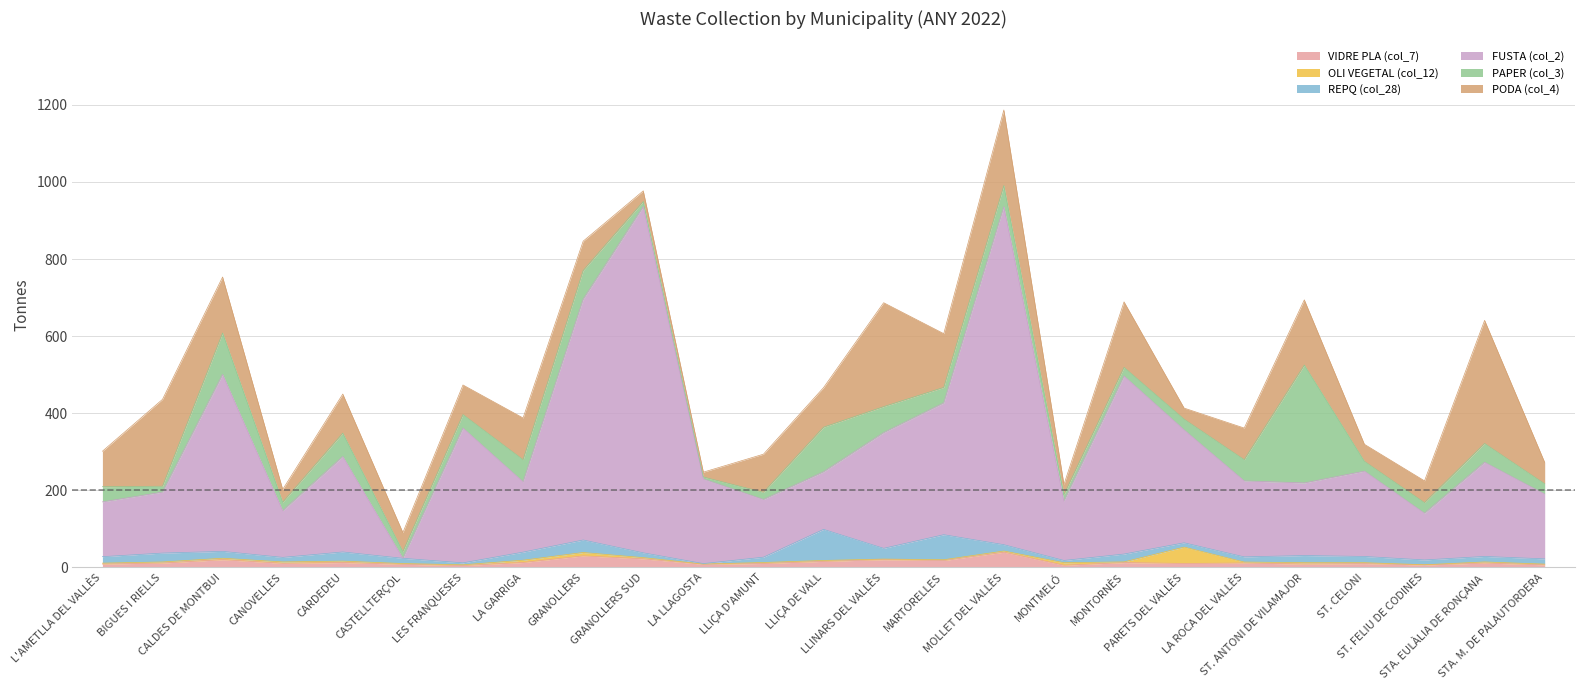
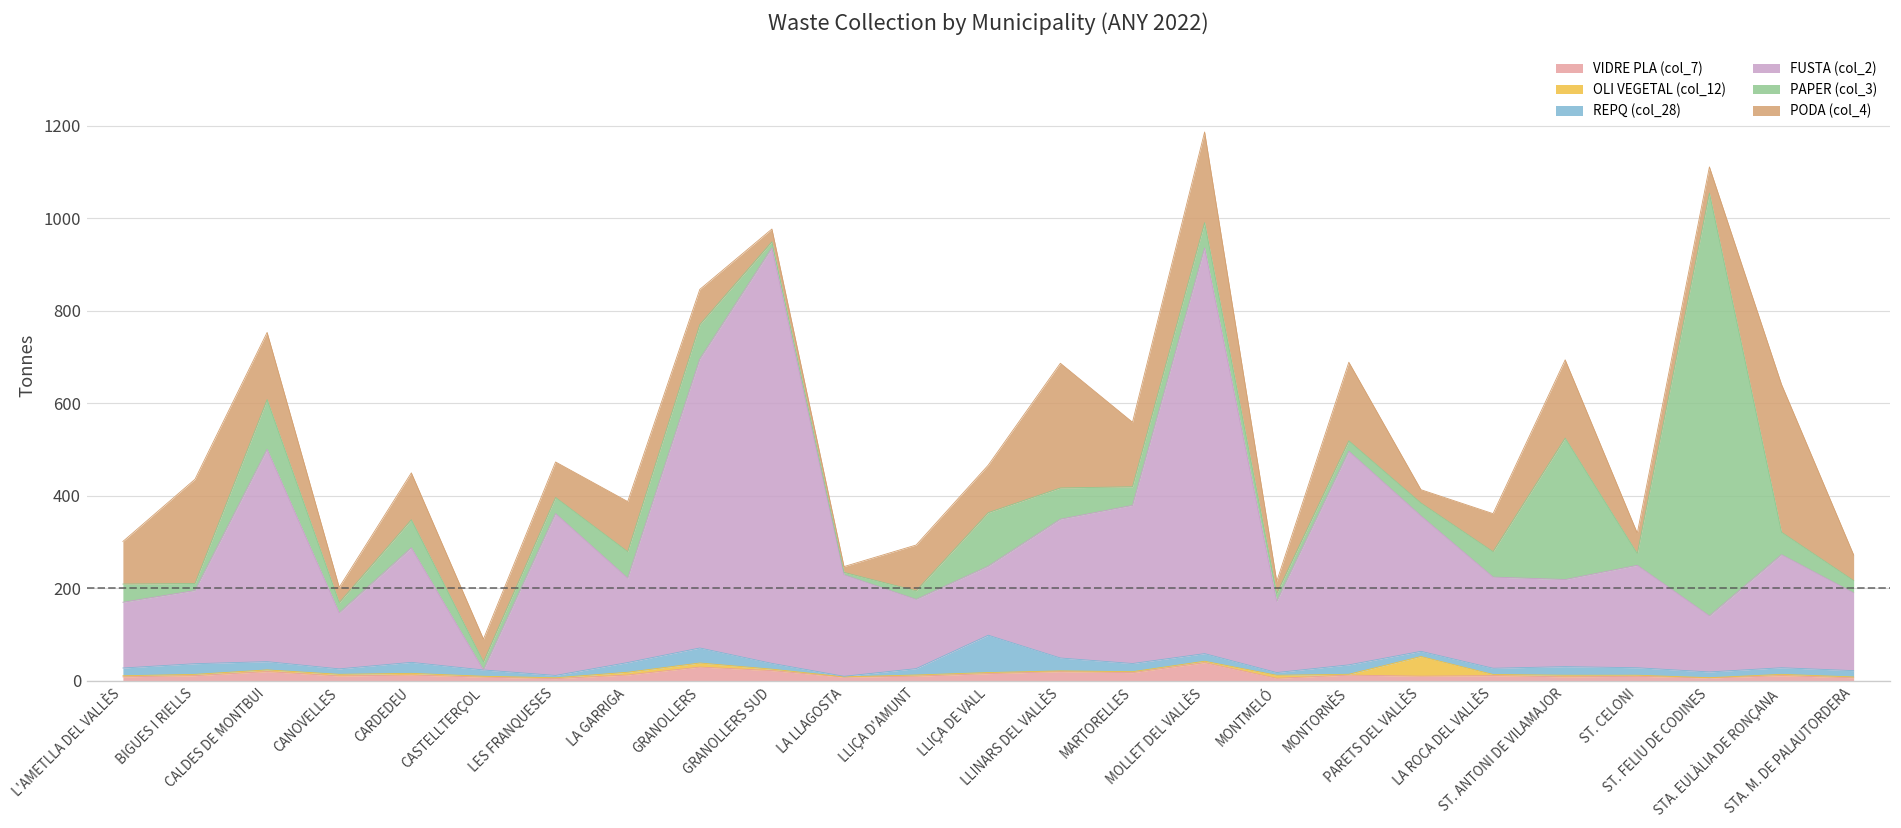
  {
    "OLI VEGETAL (col_12)": {
      "GRANOLLERS": 10,
      "PARETS DEL VALLÈS": 40
    },
    "REPQ (col_28)": {
      "L'AMETLLA DEL VALLÈS": 20,
      "BIGUES I RIELLS": 20,
      "CALDES DE MONTBUI": 20,
      "CANOVELLES": 10,
      "CARDEDEU": 20,
      "LA GARRIGA": 20,
      "GRANOLLERS": 30,
      "GRANOLLERS SUD": 10,
      "LLIÇA D'AMUNT": 10,
      "LLIÇA DE VALL": 80,
      "LLINARS DEL VALLÈS": 30,
-     "MARTORELLES": 60,
+     "MARTORELLES": 20,
      "MOLLET DEL VALLÈS": 20,
      "MONTORNÈS": 20,
      "PARETS DEL VALLÈS": 10,
      "LA ROCA DEL VALLÈS": 10,
      "ST. ANTONI DE VILAMAJOR": 20,
      "ST. CELONI": 20,
      "ST. FELIU DE CODINES": 10,
      "STA. EULÀLIA DE RONÇANA": 10,
      "STA. M. DE PALAUTORDERA": 10
    },
    "PAPER (col_3)": {
      "L'AMETLLA DEL VALLÈS": 40,
      "BIGUES I RIELLS": 20,
      "CALDES DE MONTBUI": 110,
      "CANOVELLES": 20,
      "CARDEDEU": 60,
      "CASTELLTERÇOL": 20,
      "LES FRANQUESES": 30,
      "LA GARRIGA": 60,
      "GRANOLLERS": 70,
      "GRANOLLERS SUD": 10,
      "LLIÇA D'AMUNT": 20,
      "LLIÇA DE VALL": 120,
      "LLINARS DEL VALLÈS": 70,
      "MARTORELLES": 40,
      "MOLLET DEL VALLÈS": 50,
      "MONTMELÓ": 20,
      "MONTORNÈS": 20,
      "PARETS DEL VALLÈS": 30,
      "LA ROCA DEL VALLÈS": 50,
      "ST. ANTONI DE VILAMAJOR": 310,
      "ST. CELONI": 30,
-     "ST. FELIU DE CODINES": 30,
+     "ST. FELIU DE CODINES": 910,
      "STA. EULÀLIA DE RONÇANA": 50,
      "STA. M. DE PALAUTORDERA": 30
    }
  }
